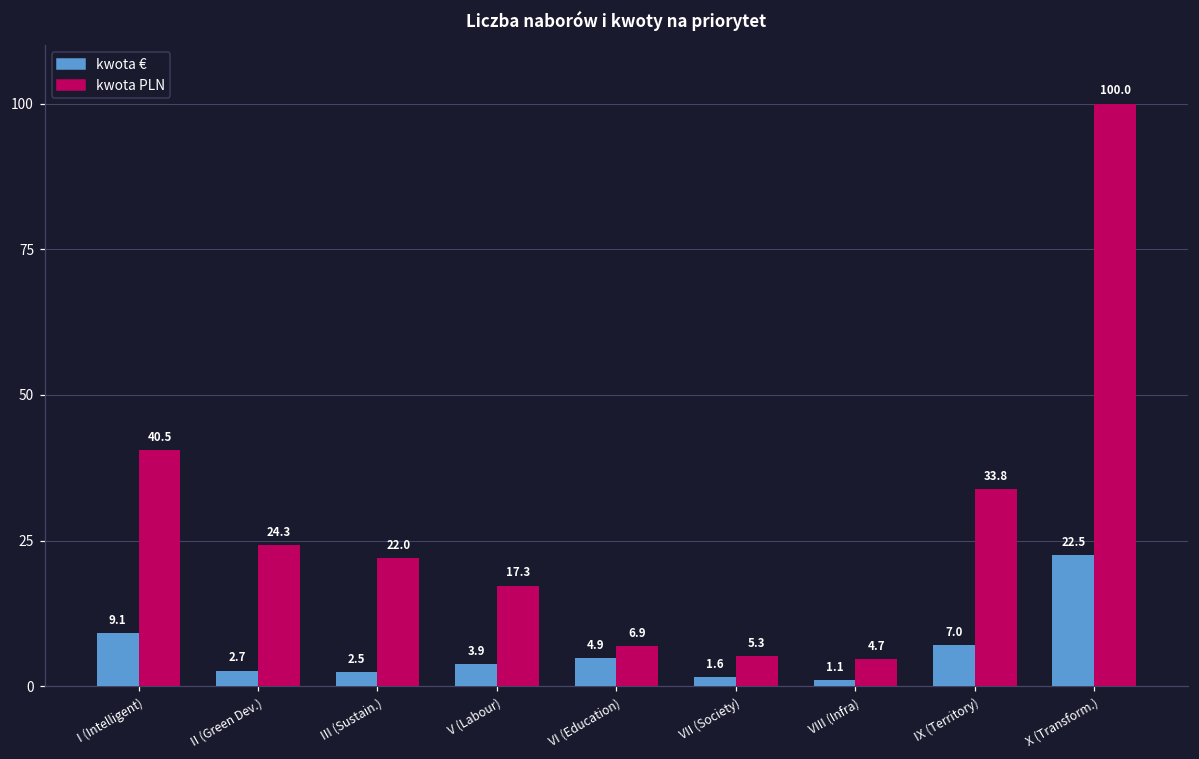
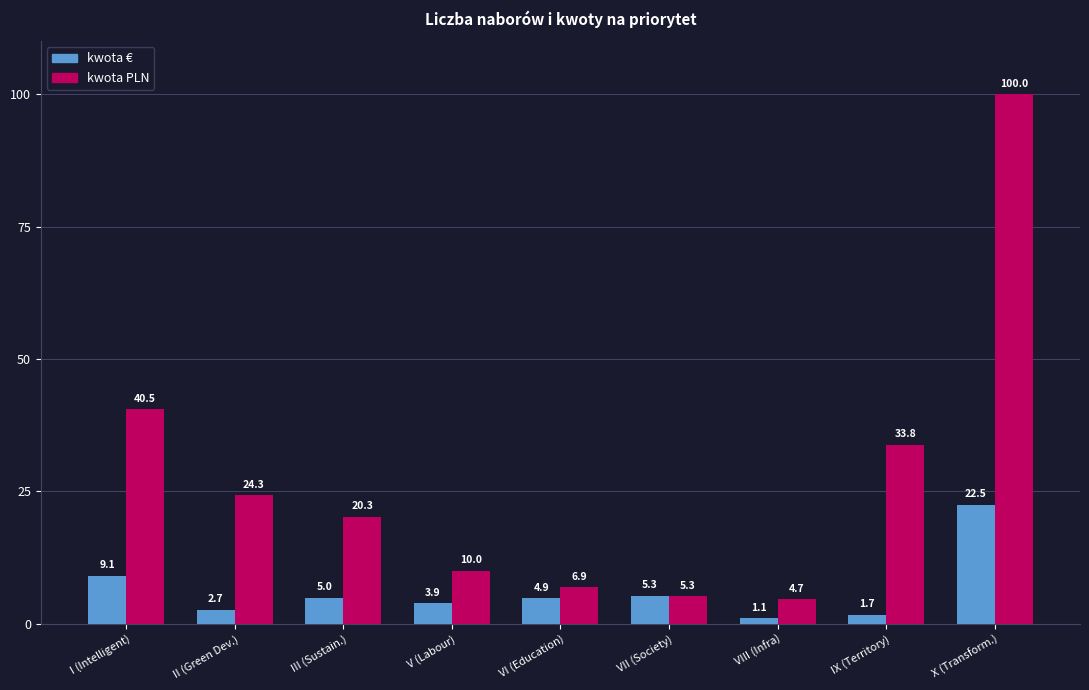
  {
    "kwota €": {
      "I (Intelligent)": 9.1,
      "II (Green Dev.)": 2.7,
-     "III (Sustain.)": 2.5,
+     "III (Sustain.)": 5.0,
      "V (Labour)": 3.9,
      "VI (Education)": 4.9,
-     "VII (Society)": 1.6,
+     "VII (Society)": 5.3,
      "VIII (Infra)": 1.1,
-     "IX (Territory)": 7.0,
+     "IX (Territory)": 1.7,
      "X (Transform.)": 22.5
    },
    "kwota PLN": {
      "I (Intelligent)": 40.5,
      "II (Green Dev.)": 24.3,
-     "III (Sustain.)": 22.0,
-     "V (Labour)": 17.3,
+     "III (Sustain.)": 20.3,
+     "V (Labour)": 10.0,
      "VI (Education)": 6.9,
      "VII (Society)": 5.3,
      "VIII (Infra)": 4.7,
      "IX (Territory)": 33.8,
      "X (Transform.)": 100.0
    }
  }
